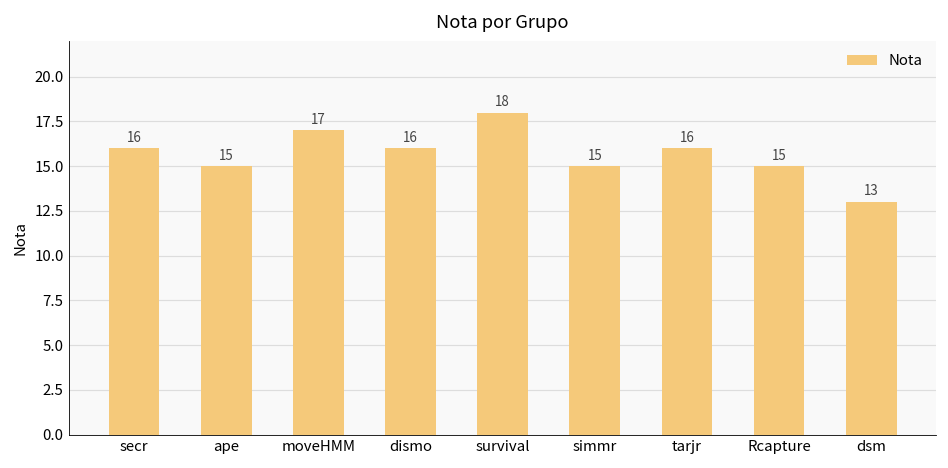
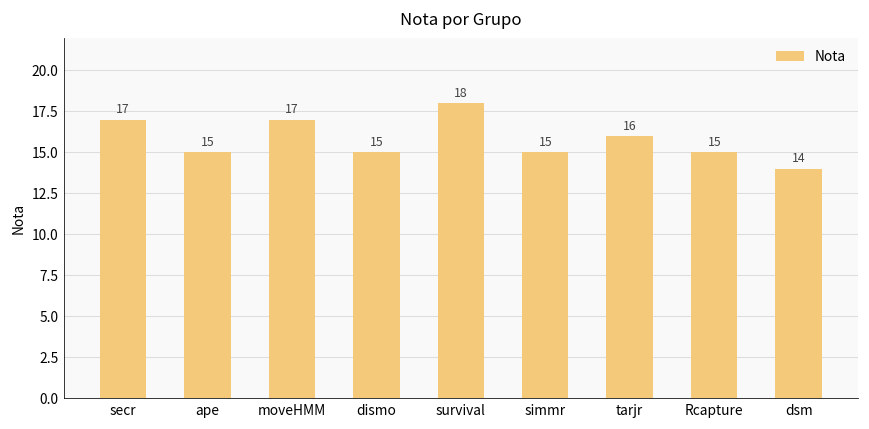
  {
-   "secr": 16,
+   "secr": 17,
    "ape": 15,
    "moveHMM": 17,
-   "dismo": 16,
+   "dismo": 15,
    "survival": 18,
    "simmr": 15,
    "tarjr": 16,
    "Rcapture": 15,
-   "dsm": 13
+   "dsm": 14
  }
